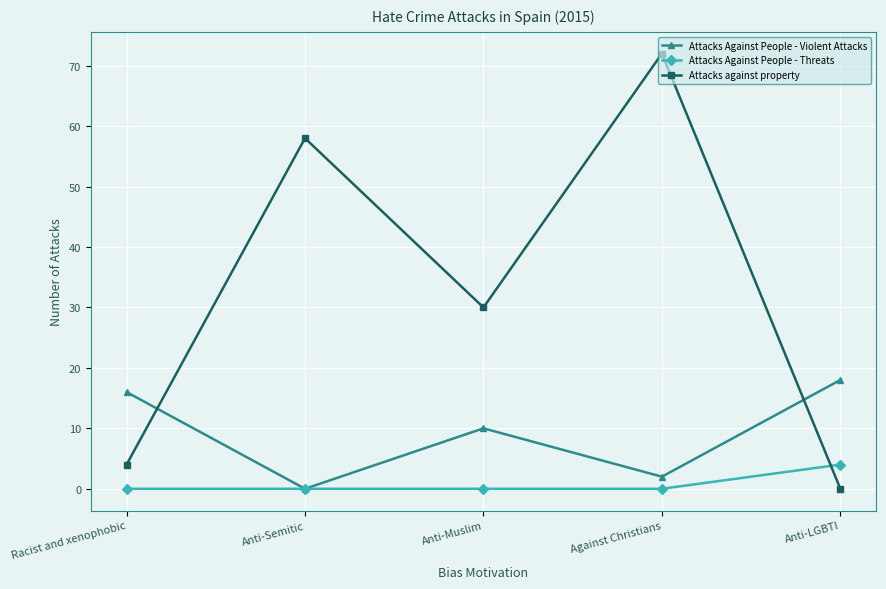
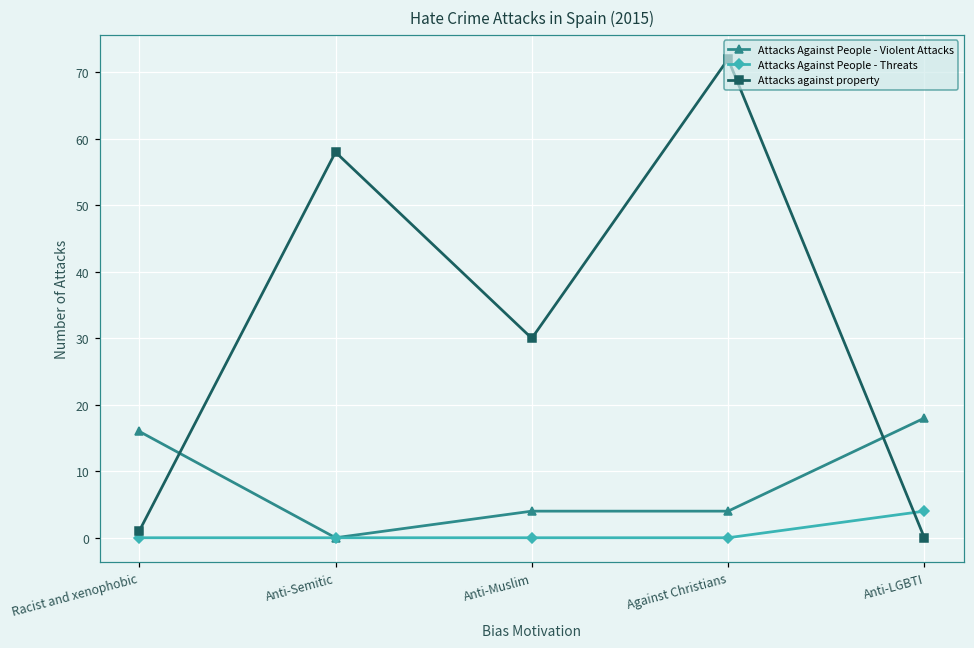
  {
    "Attacks Against People - Violent Attacks": {
      "Racist and xenophobic": 16,
-     "Anti-Muslim": 10,
-     "Against Christians": 2,
+     "Anti-Muslim": 4,
+     "Against Christians": 4,
      "Anti-LGBTI": 18
    },
    "Attacks Against People - Threats": {
      "Racist and xenophobic": 0,
      "Anti-Muslim": 0,
      "Against Christians": 0,
      "Anti-LGBTI": 4
    },
    "Attacks against property": {
-     "Racist and xenophobic": 4,
+     "Racist and xenophobic": 1,
      "Anti-Semitic": 58,
      "Anti-Muslim": 30,
      "Anti-LGBTI": 0
    }
  }
